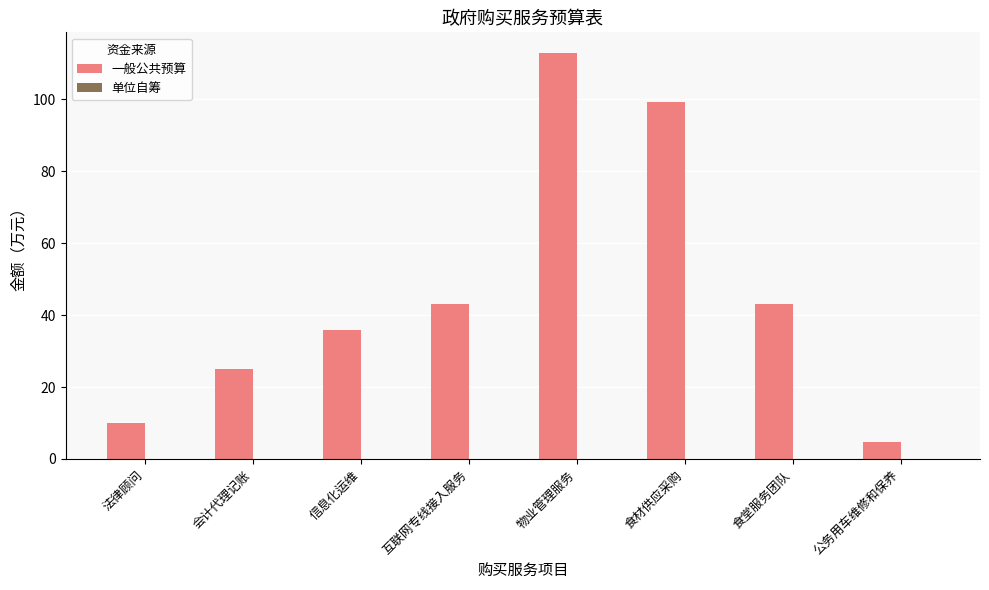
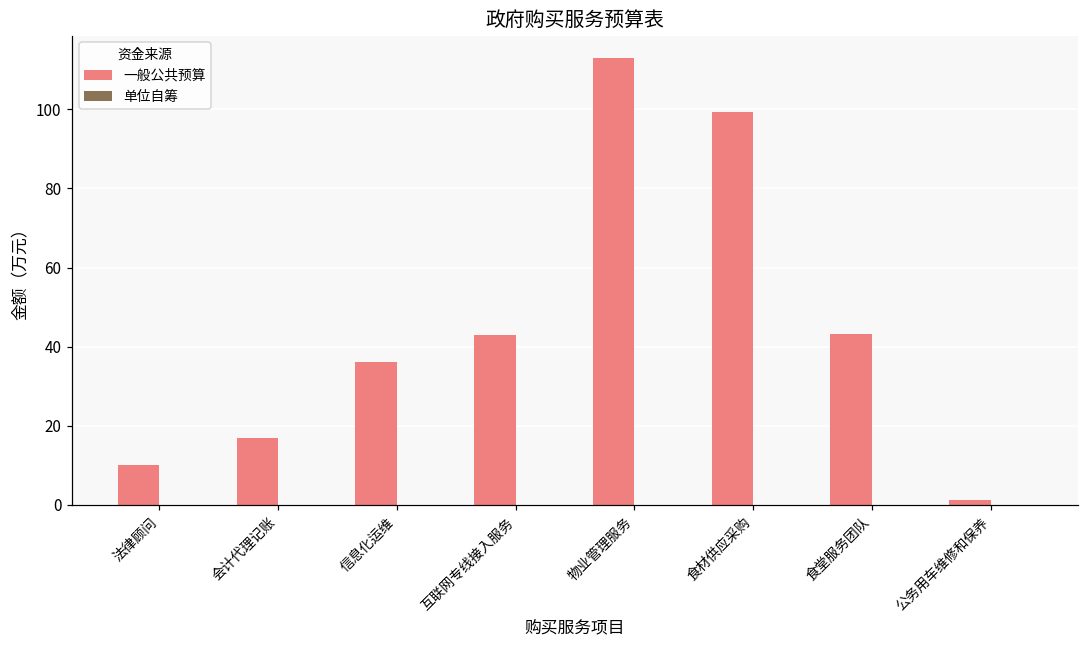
  {
    "一般公共预算": {
      "法律顾问": 10,
-     "会计代理记账": 25,
+     "会计代理记账": 17,
      "信息化运维": 36,
      "互联网专线接入服务": 43,
      "物业管理服务": 113,
      "食材供应采购": 99,
      "食堂服务团队": 43,
-     "公务用车维修和保养": 5
+     "公务用车维修和保养": 1
    },
    "单位自筹": {
      "法律顾问": 0,
      "会计代理记账": 0,
      "信息化运维": 0,
      "互联网专线接入服务": 0,
      "物业管理服务": 0,
      "食材供应采购": 0,
      "食堂服务团队": 0,
      "公务用车维修和保养": 0
    }
  }
